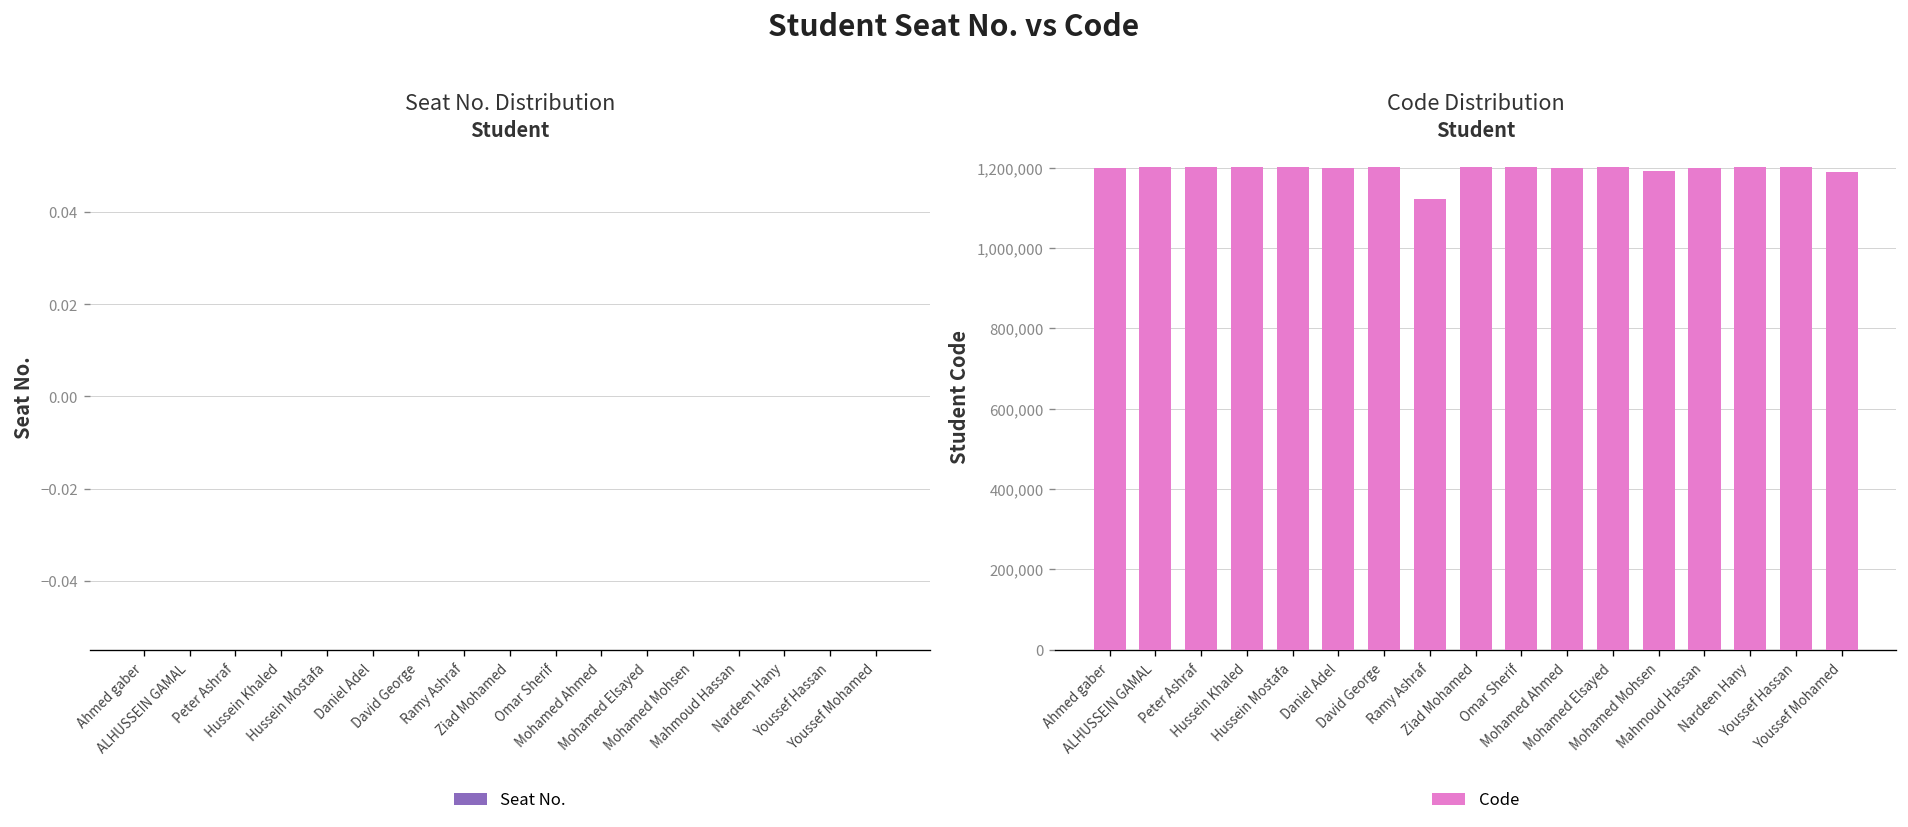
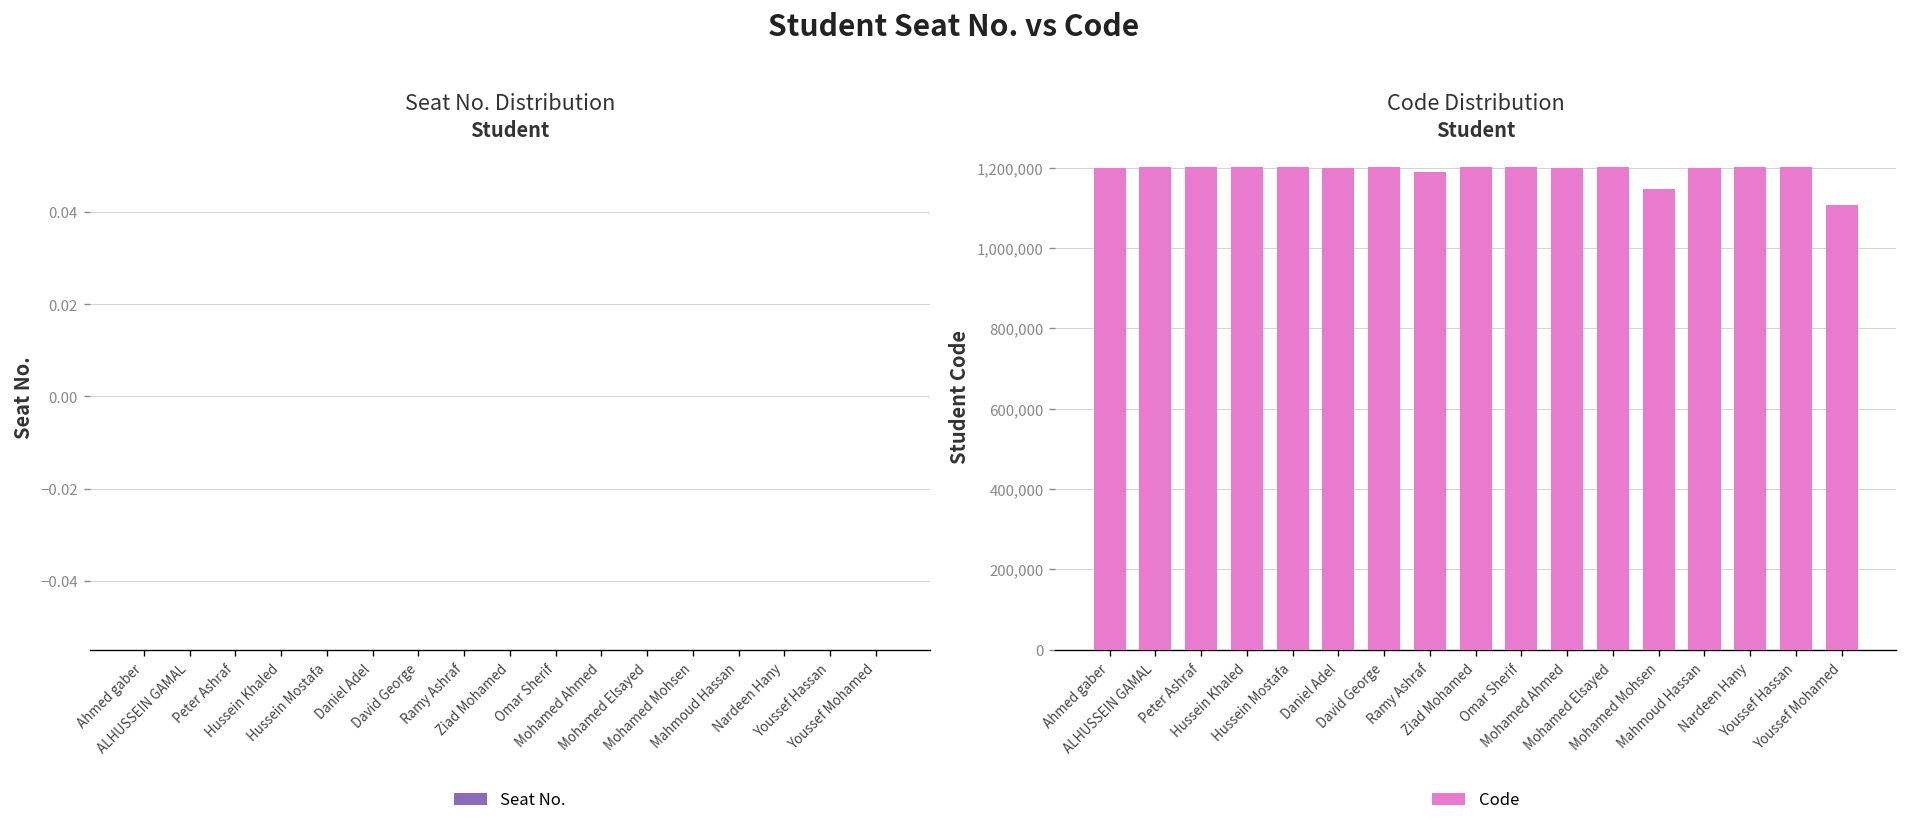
  {
    "Seat No. Distribution": {
      "Ahmed gaber": "0.000",
      "ALHUSSEIN GAMAL": "0.000",
      "Peter Ashraf": "0.000",
      "Hussein Khaled": "0.000",
      "Hussein Mostafa": "0.000",
      "Daniel Adel": "0.000",
      "David George": "0.000",
      "Ramy Ashraf": "0.000",
      "Ziad Mohamed": "0.000",
      "Omar Sherif": "0.000",
      "Mohamed Ahmed": "0.000",
      "Mohamed Elsayed": "0.000",
      "Mohamed Mohsen": "0.000",
      "Mahmoud Hassan": "0.000",
      "Nardeen Hany": "0.000",
      "Youssef Hassan": "0.000",
      "Youssef Mohamed": "0.000"
    },
    "Code Distribution": {
      "Ahmed gaber": "1,200,000",
      "ALHUSSEIN GAMAL": "1,200,000",
      "Peter Ashraf": "1,200,000",
      "Hussein Khaled": "1,200,000",
      "Hussein Mostafa": "1,200,000",
      "Daniel Adel": "1,200,000",
      "David George": "1,200,000",
-     "Ramy Ashraf": "1,120,000",
+     "Ramy Ashraf": "1,190,000",
      "Ziad Mohamed": "1,200,000",
      "Omar Sherif": "1,200,000",
      "Mohamed Ahmed": "1,200,000",
      "Mohamed Elsayed": "1,200,000",
-     "Mohamed Mohsen": "1,190,000",
+     "Mohamed Mohsen": "1,150,000",
      "Mahmoud Hassan": "1,200,000",
      "Nardeen Hany": "1,200,000",
      "Youssef Hassan": "1,200,000",
-     "Youssef Mohamed": "1,190,000"
+     "Youssef Mohamed": "1,110,000"
    }
  }
